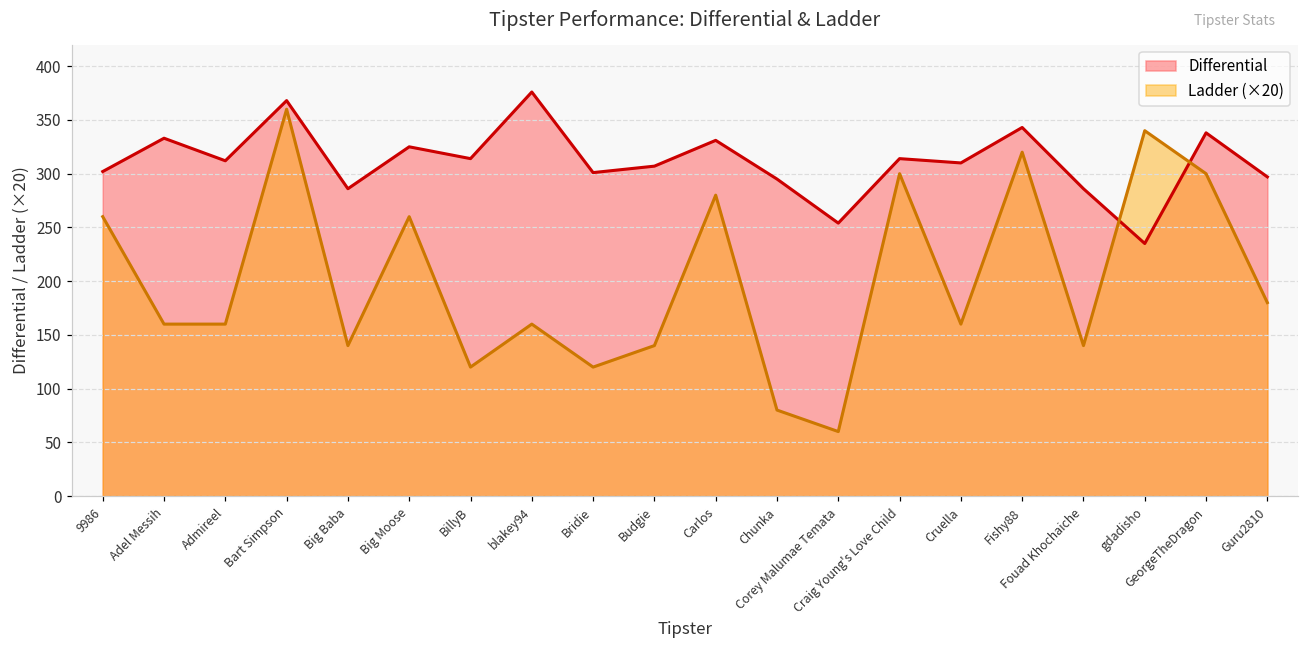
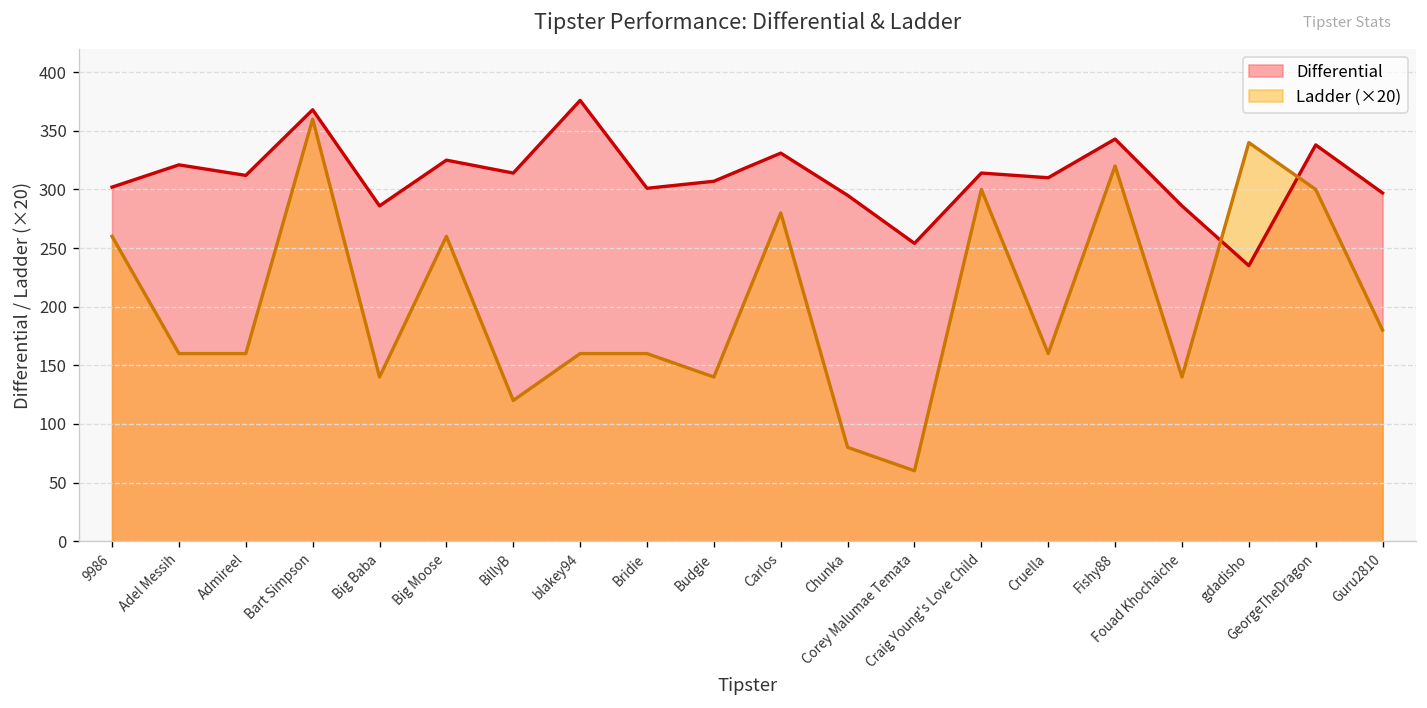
  {
    "Differential": {
      "9986": 300,
-     "Adel Messih": 330,
+     "Adel Messih": 320,
      "Admireel": 310,
      "Bart Simpson": 370,
      "Big Baba": 290,
      "Big Moose": 330,
      "BillyB": 310,
      "blakey94": 380,
      "Bridie": 300,
      "Budgie": 310,
      "Carlos": 330,
      "Chunka": 300,
      "Corey Malumae Temata": 250,
      "Craig Young's Love Child": 310,
      "Cruella": 310,
      "Fishy88": 340,
      "Fouad Khochaiche": 290,
      "gdadisho": 240,
      "GeorgeTheDragon": 340,
      "Guru2810": 300
    },
    "Ladder (×20)": {
      "9986": 260,
      "Adel Messih": 160,
      "Admireel": 160,
      "Bart Simpson": 360,
      "Big Baba": 140,
      "Big Moose": 260,
      "BillyB": 120,
      "blakey94": 160,
-     "Bridie": 120,
+     "Bridie": 160,
      "Budgie": 140,
      "Carlos": 280,
      "Chunka": 80,
      "Corey Malumae Temata": 60,
      "Craig Young's Love Child": 300,
      "Cruella": 160,
      "Fishy88": 320,
      "Fouad Khochaiche": 140,
      "gdadisho": 340,
      "GeorgeTheDragon": 300,
      "Guru2810": 180
    }
  }
